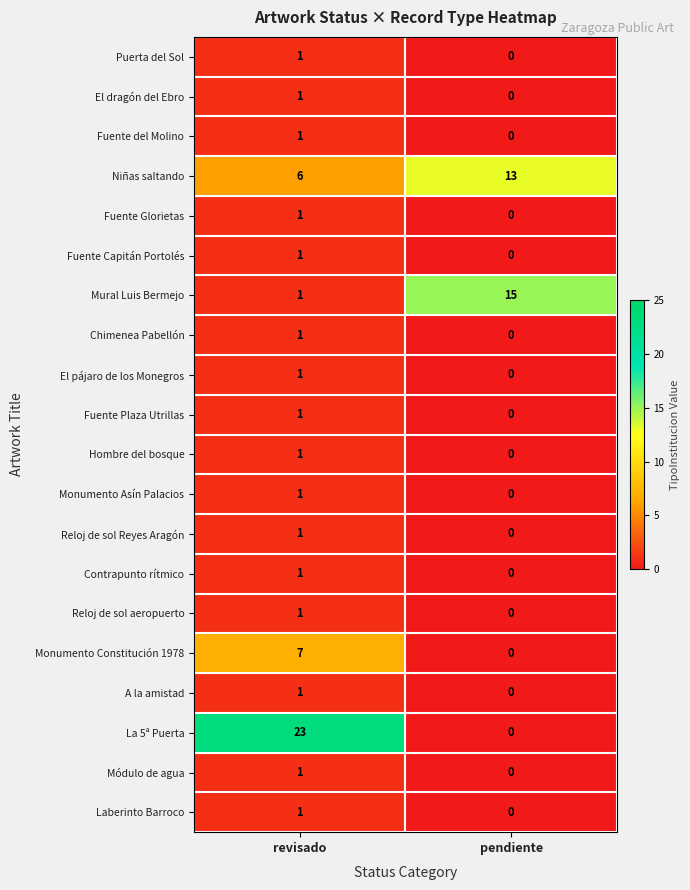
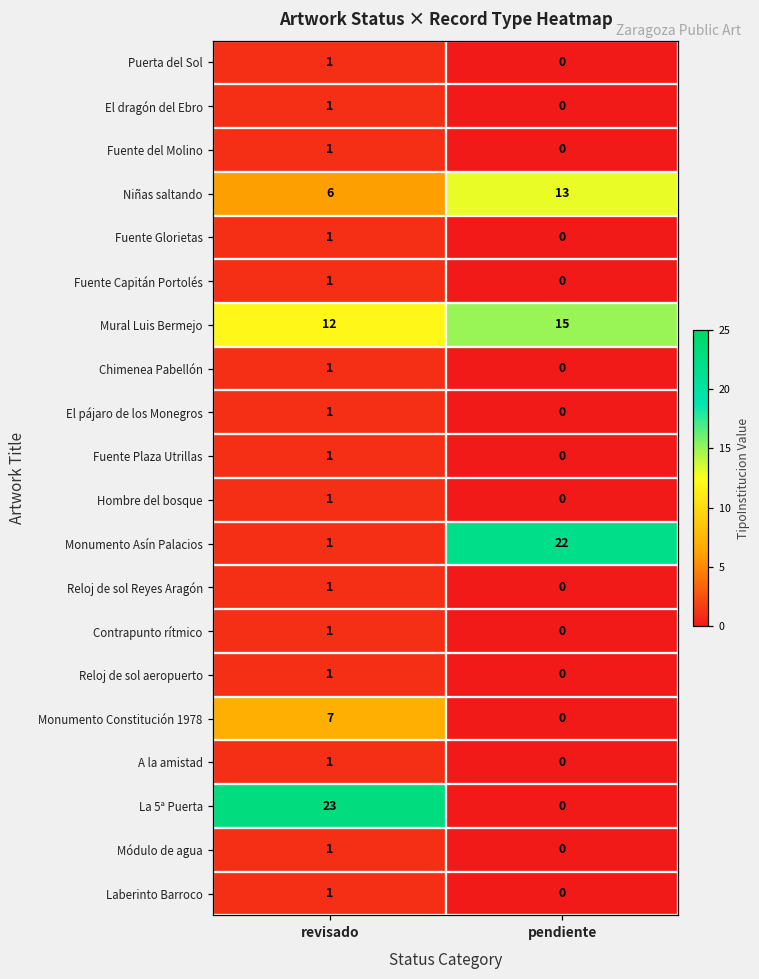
  {
    "Puerta del Sol": {
      "revisado": 1,
      "pendiente": 0
    },
    "El dragón del Ebro": {
      "revisado": 1,
      "pendiente": 0
    },
    "Fuente del Molino": {
      "revisado": 1,
      "pendiente": 0
    },
    "Niñas saltando": {
      "revisado": 6,
      "pendiente": 13
    },
    "Fuente Glorietas": {
      "revisado": 1,
      "pendiente": 0
    },
    "Fuente Capitán Portolés": {
      "revisado": 1,
      "pendiente": 0
    },
    "Mural Luis Bermejo": {
-     "revisado": 1,
+     "revisado": 12,
      "pendiente": 15
    },
    "Chimenea Pabellón": {
      "revisado": 1,
      "pendiente": 0
    },
    "El pájaro de los Monegros": {
      "revisado": 1,
      "pendiente": 0
    },
    "Fuente Plaza Utrillas": {
      "revisado": 1,
      "pendiente": 0
    },
    "Hombre del bosque": {
      "revisado": 1,
      "pendiente": 0
    },
    "Monumento Asín Palacios": {
      "revisado": 1,
-     "pendiente": 0
+     "pendiente": 22
    },
    "Reloj de sol Reyes Aragón": {
      "revisado": 1,
      "pendiente": 0
    },
    "Contrapunto rítmico": {
      "revisado": 1,
      "pendiente": 0
    },
    "Reloj de sol aeropuerto": {
      "revisado": 1,
      "pendiente": 0
    },
    "Monumento Constitución 1978": {
      "revisado": 7,
      "pendiente": 0
    },
    "A la amistad": {
      "revisado": 1,
      "pendiente": 0
    },
    "La 5ª Puerta": {
      "revisado": 23,
      "pendiente": 0
    },
    "Módulo de agua": {
      "revisado": 1,
      "pendiente": 0
    },
    "Laberinto Barroco": {
      "revisado": 1,
      "pendiente": 0
    }
  }
